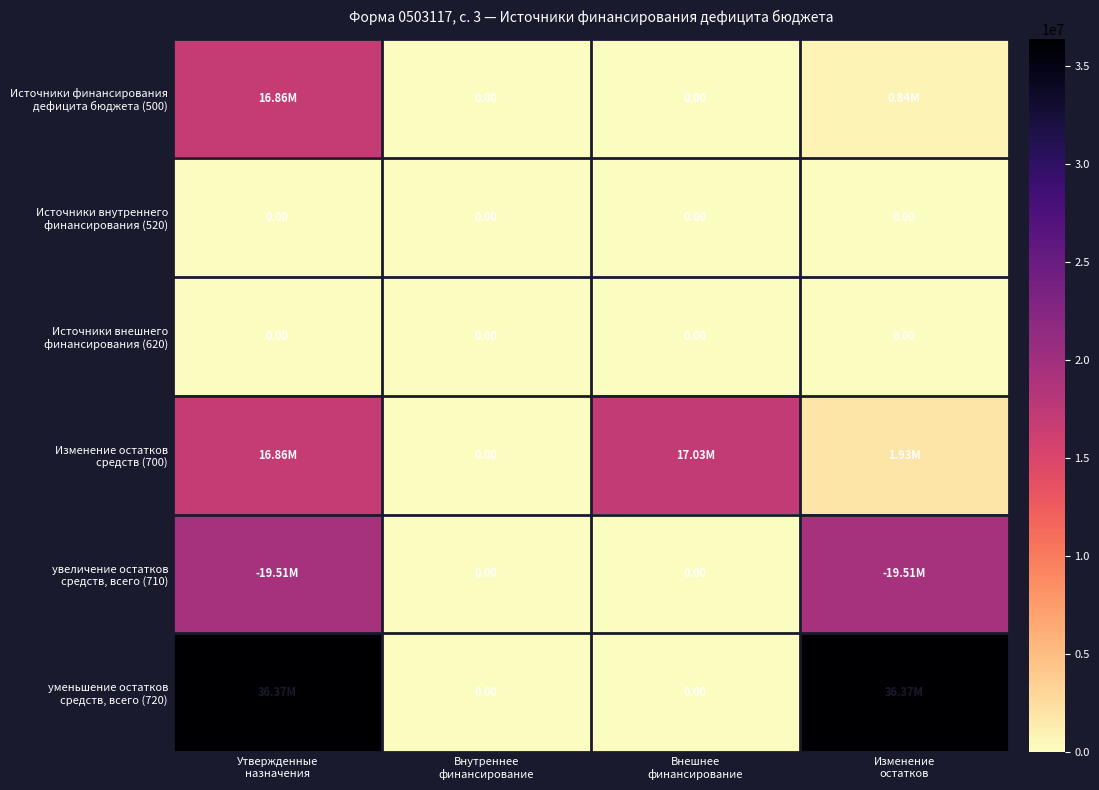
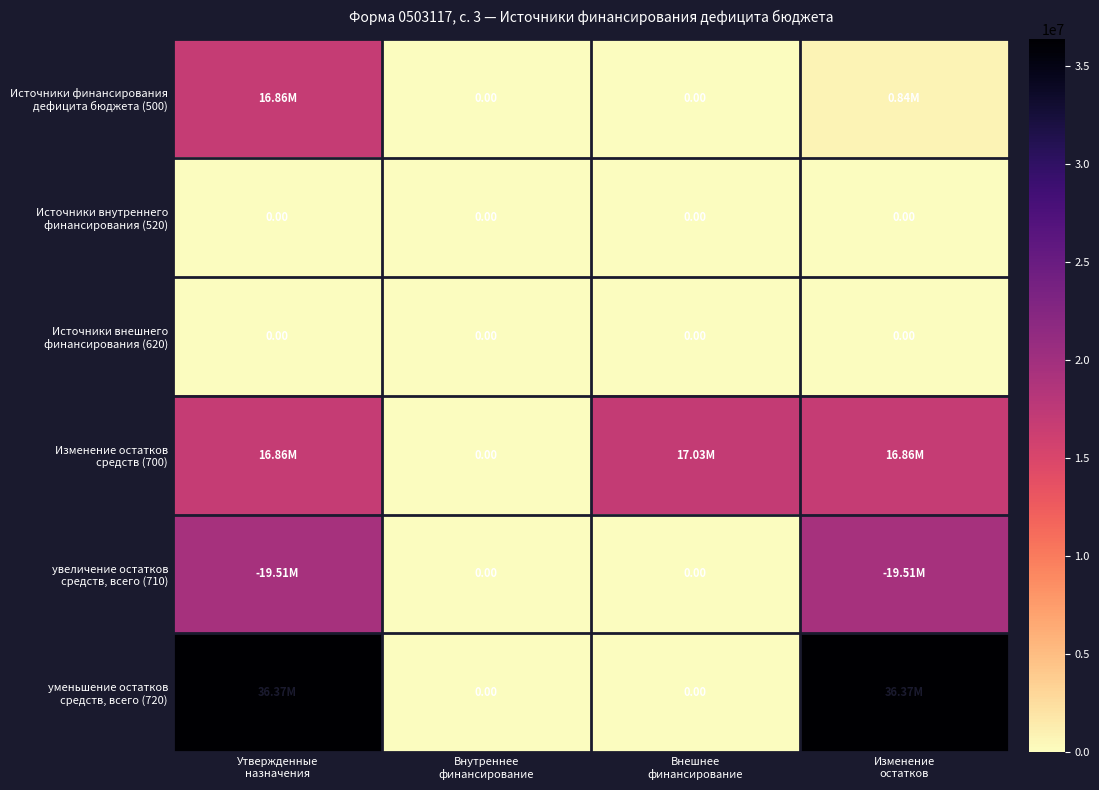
  {
    "Источники финансирования дефицита бюджета (500)": {
      "Утвержденные назначения": "16.86M",
      "Внутреннее финансирование": "0.00",
      "Внешнее финансирование": "0.00",
      "Изменение остатков": "0.84M"
    },
    "Источники внутреннего финансирования (520)": {
      "Утвержденные назначения": "0.00",
      "Внутреннее финансирование": "0.00",
      "Внешнее финансирование": "0.00",
      "Изменение остатков": "0.00"
    },
    "Источники внешнего финансирования (620)": {
      "Утвержденные назначения": "0.00",
      "Внутреннее финансирование": "0.00",
      "Внешнее финансирование": "0.00",
      "Изменение остатков": "0.00"
    },
    "Изменение остатков средств (700)": {
      "Утвержденные назначения": "16.86M",
      "Внутреннее финансирование": "0.00",
      "Внешнее финансирование": "17.03M",
-     "Изменение остатков": "1.93M"
+     "Изменение остатков": "16.86M"
    },
    "увеличение остатков средств, всего (710)": {
      "Утвержденные назначения": "-19.51M",
      "Внутреннее финансирование": "0.00",
      "Внешнее финансирование": "0.00",
      "Изменение остатков": "-19.51M"
    },
    "уменьшение остатков средств, всего (720)": {
      "Внутреннее финансирование": "0.00",
      "Внешнее финансирование": "0.00"
    }
  }
